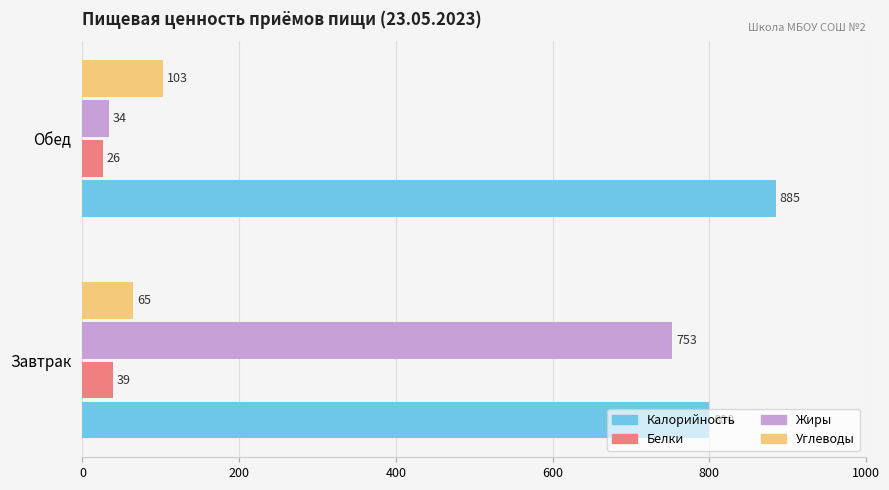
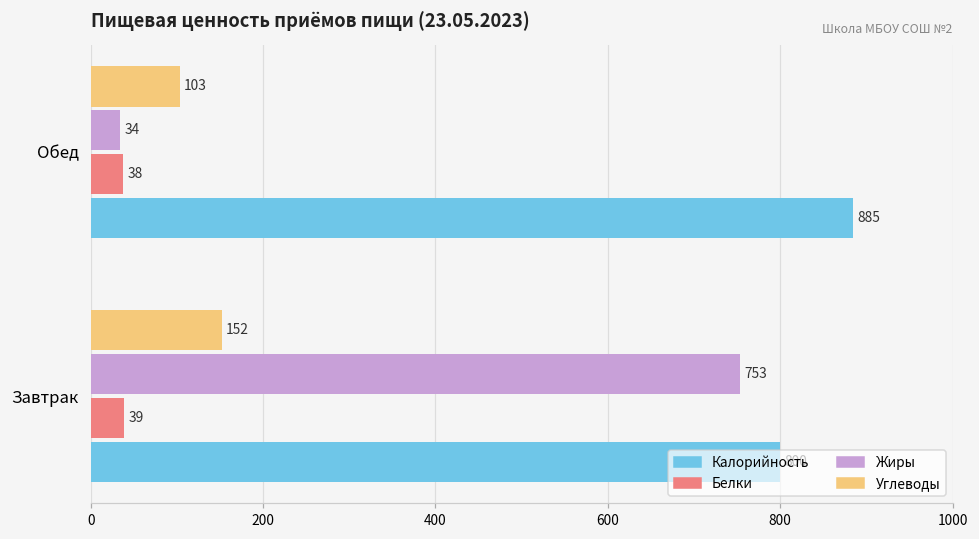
  {
    "Калорийность": {
      "Обед": 885
    },
    "Белки": {
-     "Обед": 26,
+     "Обед": 38,
      "Завтрак": 39
    },
    "Жиры": {
      "Обед": 34,
      "Завтрак": 753
    },
    "Углеводы": {
      "Обед": 103,
-     "Завтрак": 65
+     "Завтрак": 152
    }
  }
